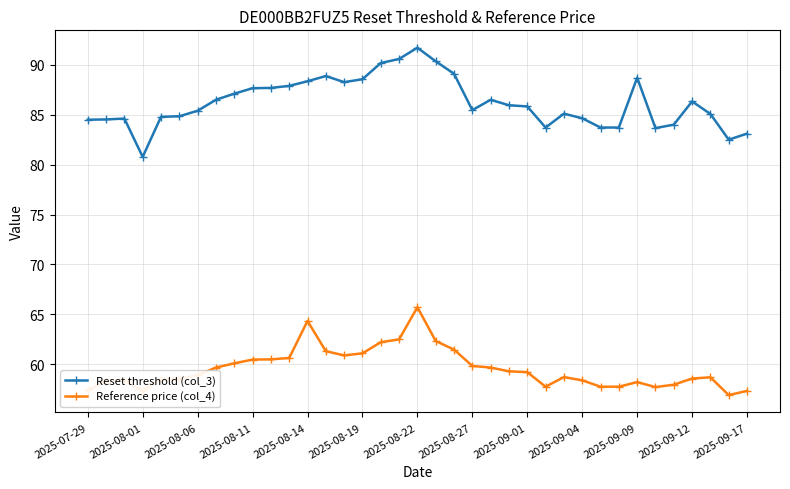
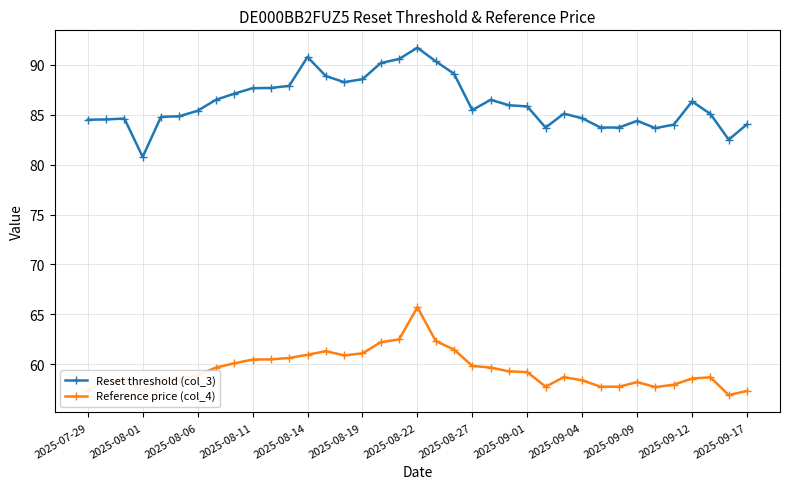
  {
    "Reset threshold (col_3)": {
      "2025-07-29": 85,
      "2025-08-01": 81,
      "2025-08-06": 85,
      "2025-08-11": 88,
-     "2025-08-14": 88,
+     "2025-08-14": 91,
      "2025-08-19": 89,
      "2025-08-22": 92,
      "2025-08-27": 85,
      "2025-09-01": 86,
      "2025-09-04": 85,
-     "2025-09-09": 89,
+     "2025-09-09": 84,
      "2025-09-12": 86,
-     "2025-09-17": 83
+     "2025-09-17": 84
    },
    "Reference price (col_4)": {
      "2025-08-11": 60,
-     "2025-08-14": 64,
+     "2025-08-14": 61,
      "2025-08-19": 61,
      "2025-08-22": 66,
      "2025-08-27": 60,
      "2025-09-01": 59,
      "2025-09-04": 58,
      "2025-09-09": 58,
      "2025-09-12": 59,
      "2025-09-17": 57
    }
  }
